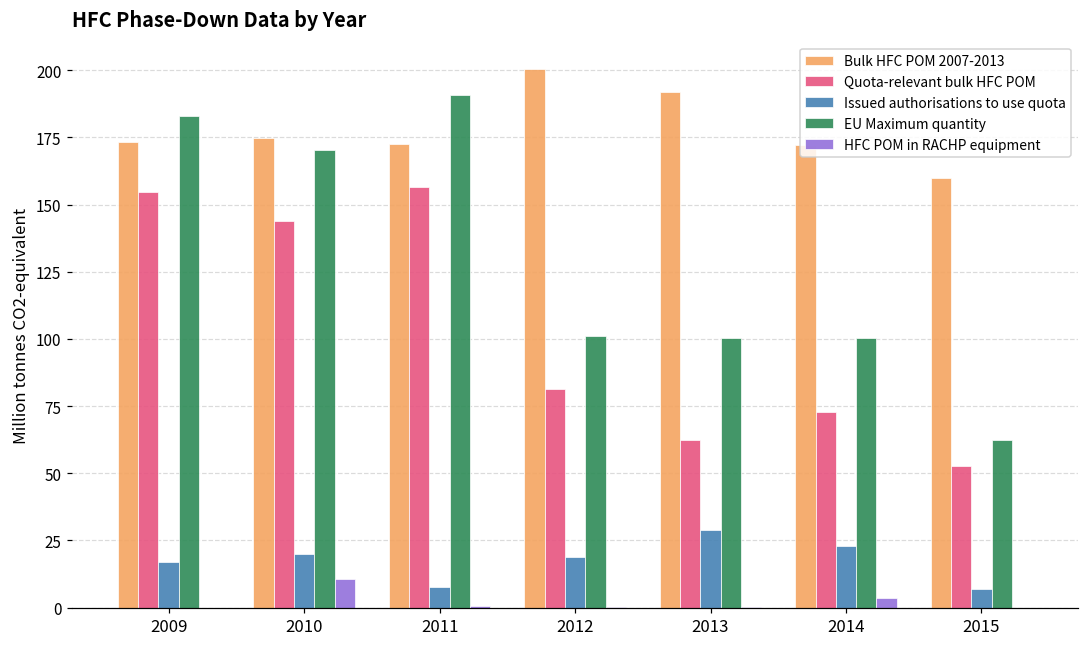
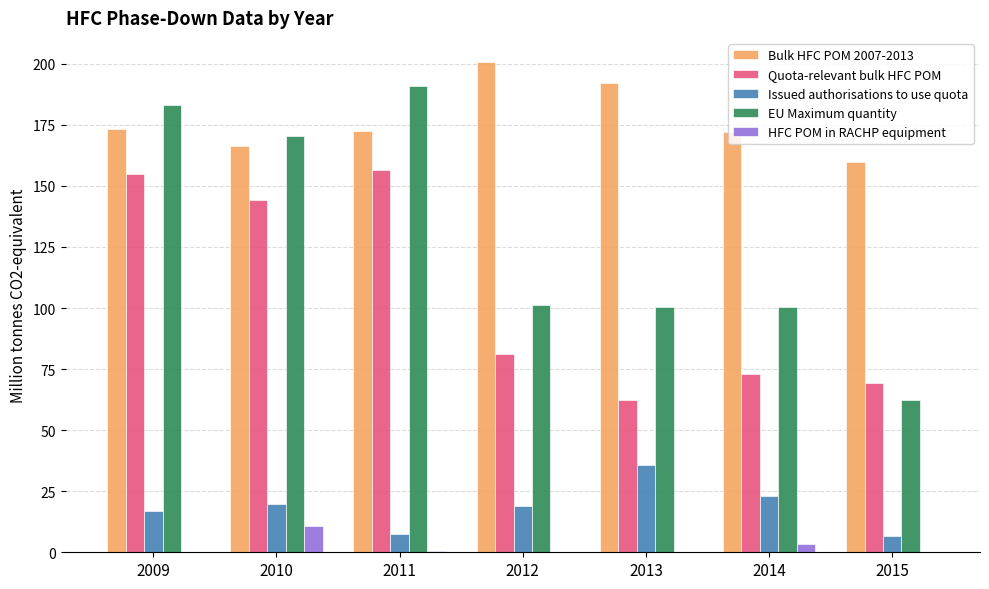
  {
    "Bulk HFC POM 2007-2013": {
      "2009": 173,
-     "2010": 175,
+     "2010": 166,
      "2011": 172,
      "2012": 201,
      "2013": 192,
      "2015": 160
    },
    "Quota-relevant bulk HFC POM": {
      "2009": 155,
      "2010": 144,
      "2011": 157,
      "2012": 81,
      "2013": 62,
      "2014": 73,
-     "2015": 53
+     "2015": 69
    },
    "Issued authorisations to use quota": {
      "2009": 17,
      "2010": 20,
      "2011": 8,
      "2012": 19,
-     "2013": 29,
+     "2013": 36,
      "2014": 23,
      "2015": 7
    },
    "EU Maximum quantity": {
      "2009": 183,
      "2010": 170,
      "2011": 191,
      "2012": 101,
      "2013": 100,
      "2014": 100,
      "2015": 62
    },
    "HFC POM in RACHP equipment": {
      "2009": 0,
      "2010": 11,
      "2014": 4,
      "2015": 0
    }
  }
